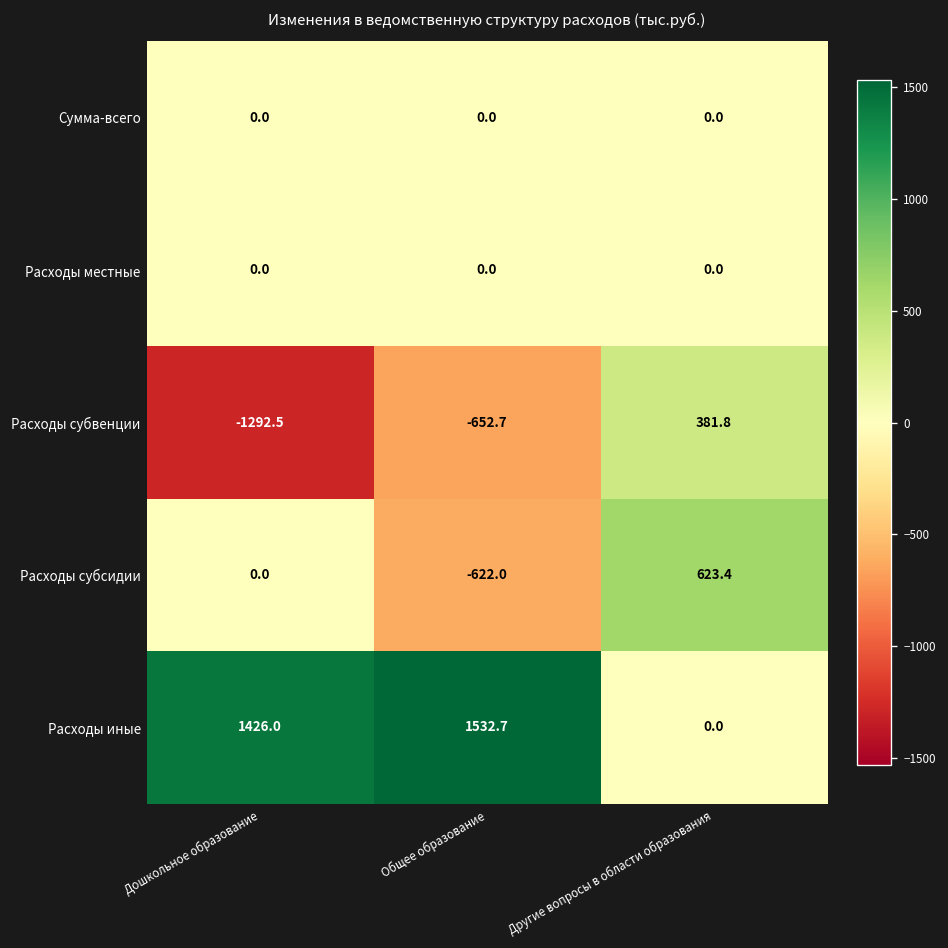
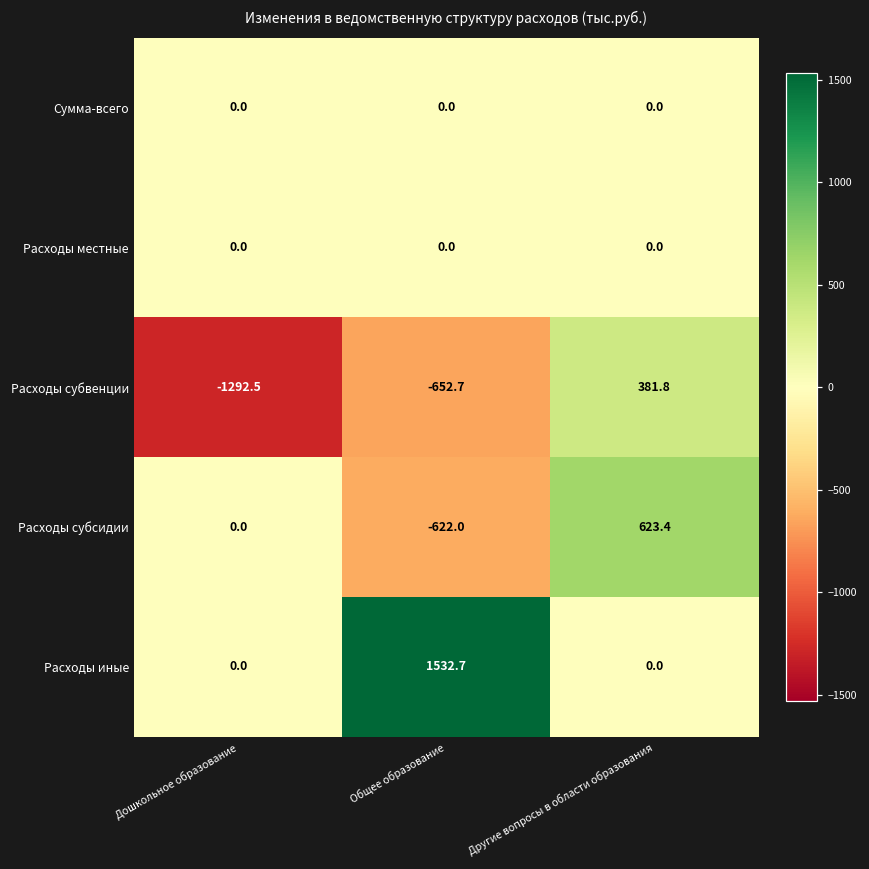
  {
    "Сумма-всего": {
      "Дошкольное образование": 0.0,
      "Общее образование": 0.0,
      "Другие вопросы в области образования": 0.0
    },
    "Расходы местные": {
      "Дошкольное образование": 0.0,
      "Общее образование": 0.0,
      "Другие вопросы в области образования": 0.0
    },
    "Расходы субвенции": {
      "Дошкольное образование": -1292.5,
      "Общее образование": -652.7,
      "Другие вопросы в области образования": 381.8
    },
    "Расходы субсидии": {
      "Дошкольное образование": 0.0,
      "Общее образование": -622.0,
      "Другие вопросы в области образования": 623.4
    },
    "Расходы иные": {
-     "Дошкольное образование": 1426.0,
+     "Дошкольное образование": 0.0,
      "Общее образование": 1532.7,
      "Другие вопросы в области образования": 0.0
    }
  }
